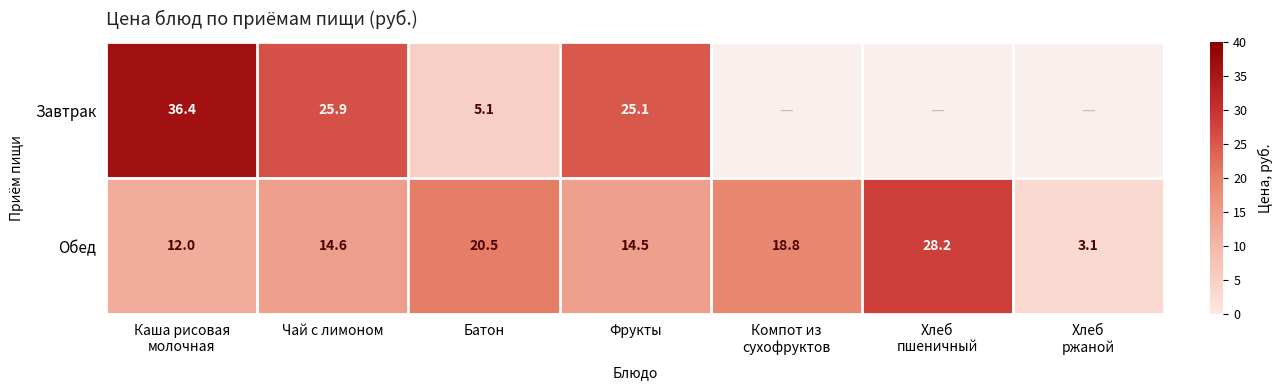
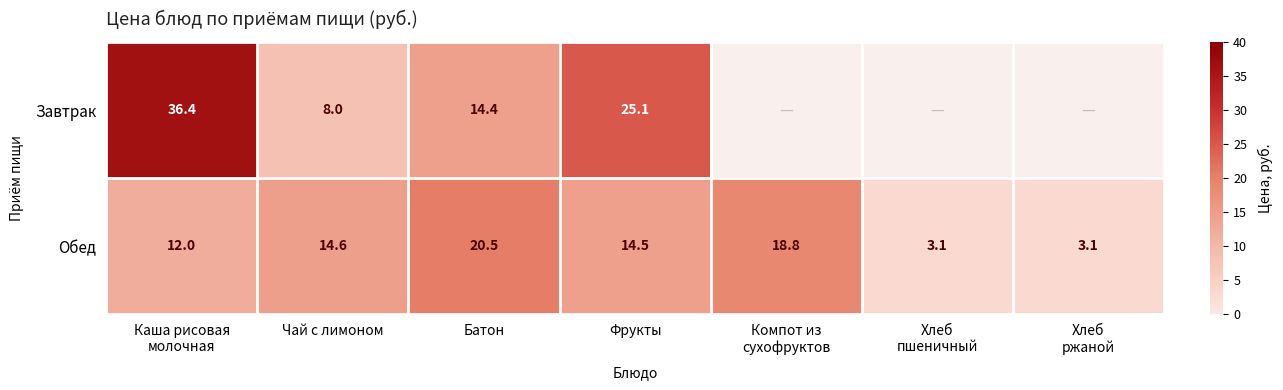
  {
    "Завтрак": {
      "Каша рисовая молочная": 36.4,
-     "Чай с лимоном": 25.9,
-     "Батон": 5.1,
+     "Чай с лимоном": 8.0,
+     "Батон": 14.4,
      "Фрукты": 25.1
    },
    "Обед": {
      "Каша рисовая молочная": 12.0,
      "Чай с лимоном": 14.6,
      "Батон": 20.5,
      "Фрукты": 14.5,
      "Компот из сухофруктов": 18.8,
-     "Хлеб пшеничный": 28.2,
+     "Хлеб пшеничный": 3.1,
      "Хлеб ржаной": 3.1
    }
  }
